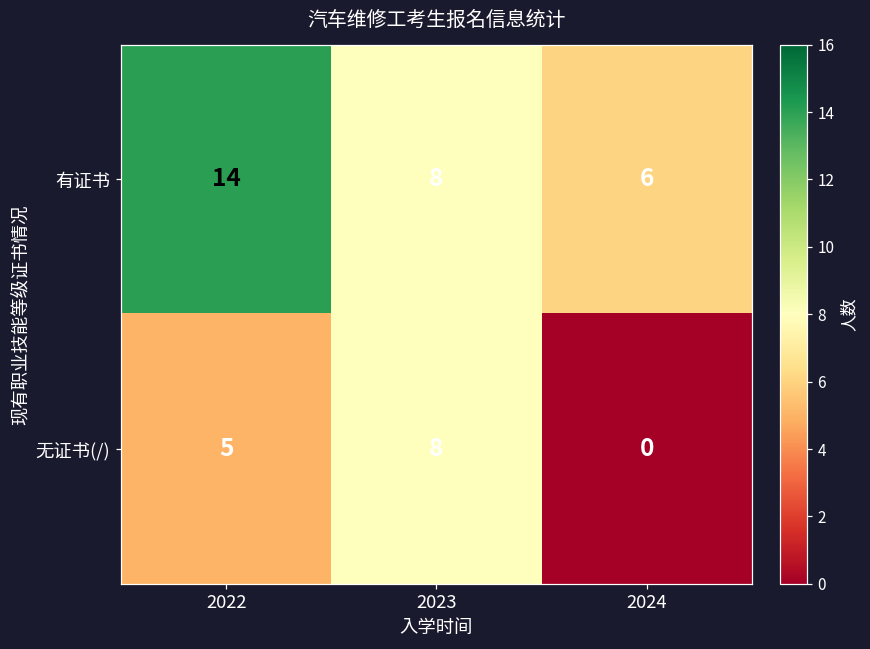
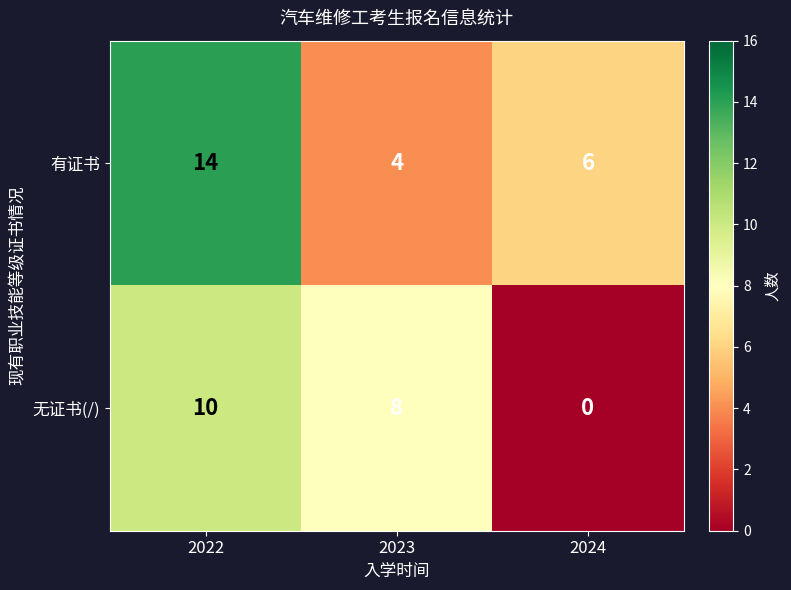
  {
    "有证书": {
      "2022": 14,
-     "2023": 8,
+     "2023": 4,
      "2024": 6
    },
    "无证书(/)": {
-     "2022": 5,
+     "2022": 10,
      "2023": 8,
      "2024": 0
    }
  }
